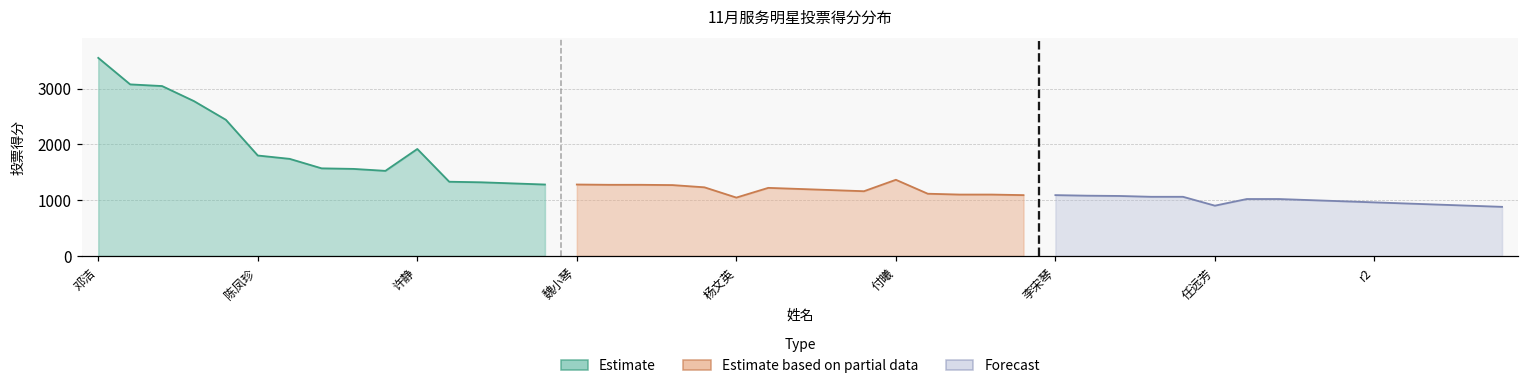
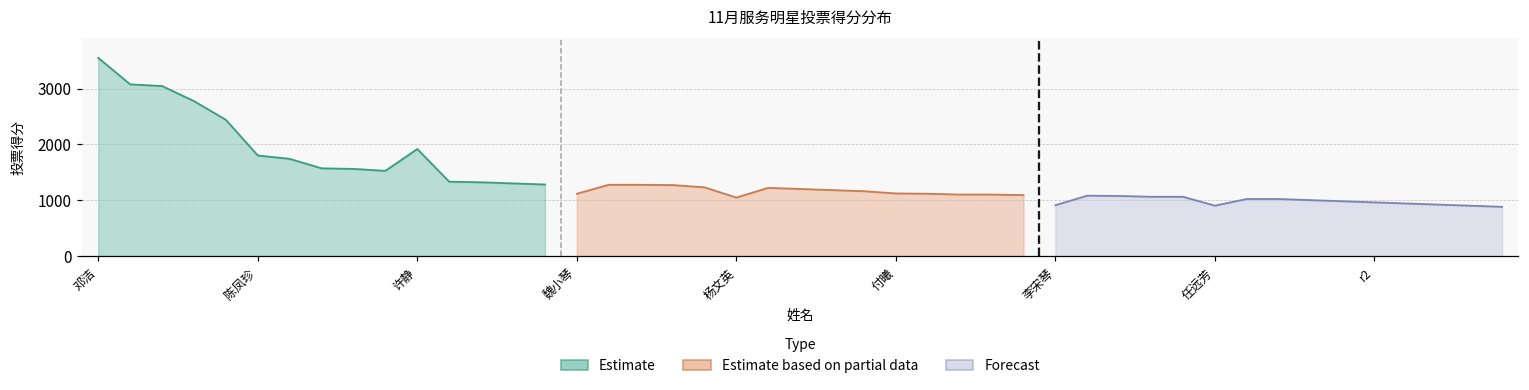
  {
    "Estimate": {
      "邓洁": 3600,
      "陈凤珍": 1800,
      "许静": 1900
    },
    "Estimate based on partial data": {
-     "魏小琴": 1300,
+     "魏小琴": 1100,
      "杨文英": 1000,
-     "付曦": 1400
+     "付曦": 1100
    },
    "Forecast": {
-     "李宋琴": 1100,
+     "李宋琴": 900,
      "任远芳": 900,
      "r2": 1000
    }
  }
